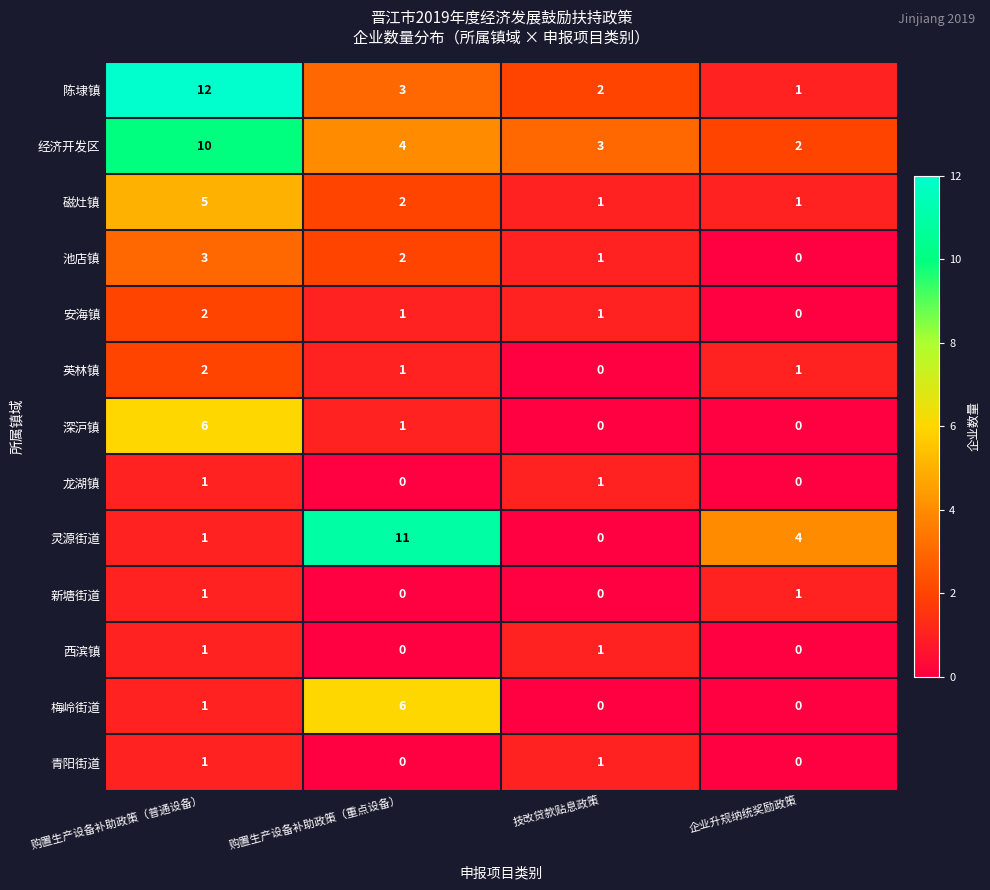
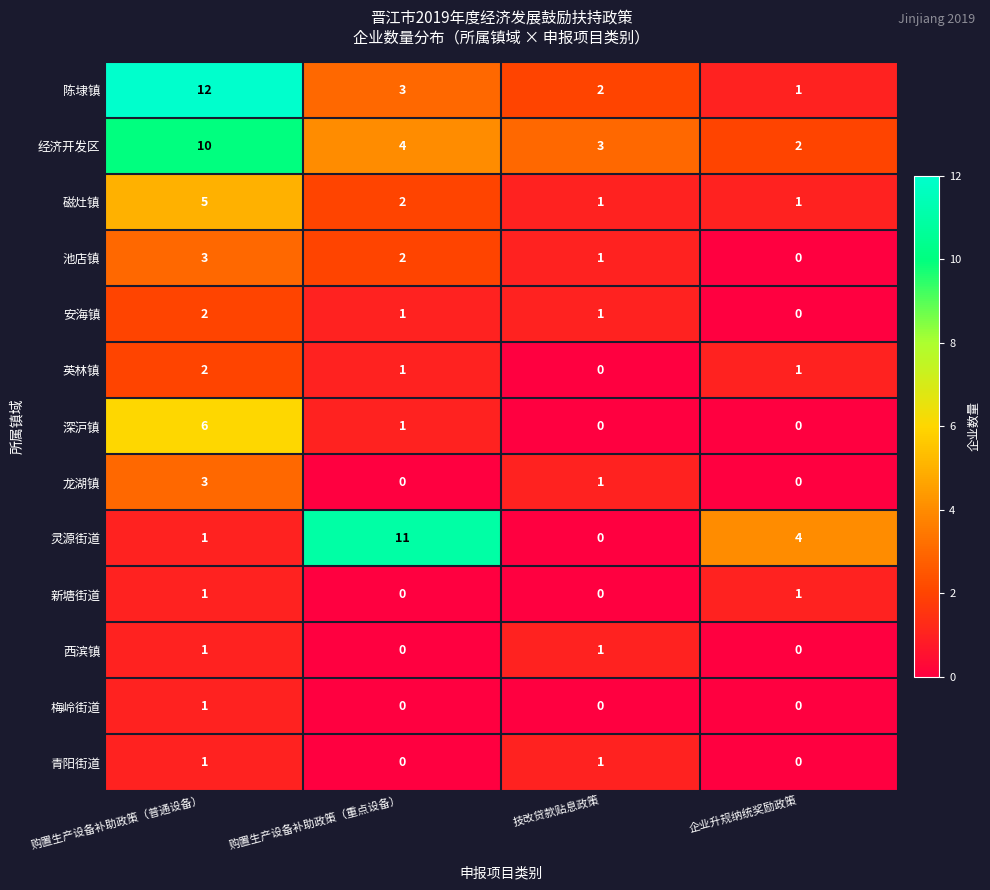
  {
    "陈埭镇": {
      "购置生产设备补助政策（普通设备）": 12,
      "购置生产设备补助政策（重点设备）": 3,
      "技改贷款贴息政策": 2,
      "企业升规纳统奖励政策": 1
    },
    "经济开发区": {
      "购置生产设备补助政策（普通设备）": 10,
      "购置生产设备补助政策（重点设备）": 4,
      "技改贷款贴息政策": 3,
      "企业升规纳统奖励政策": 2
    },
    "磁灶镇": {
      "购置生产设备补助政策（普通设备）": 5,
      "购置生产设备补助政策（重点设备）": 2,
      "技改贷款贴息政策": 1,
      "企业升规纳统奖励政策": 1
    },
    "池店镇": {
      "购置生产设备补助政策（普通设备）": 3,
      "购置生产设备补助政策（重点设备）": 2,
      "技改贷款贴息政策": 1,
      "企业升规纳统奖励政策": 0
    },
    "安海镇": {
      "购置生产设备补助政策（普通设备）": 2,
      "购置生产设备补助政策（重点设备）": 1,
      "技改贷款贴息政策": 1,
      "企业升规纳统奖励政策": 0
    },
    "英林镇": {
      "购置生产设备补助政策（普通设备）": 2,
      "购置生产设备补助政策（重点设备）": 1,
      "技改贷款贴息政策": 0,
      "企业升规纳统奖励政策": 1
    },
    "深沪镇": {
      "购置生产设备补助政策（普通设备）": 6,
      "购置生产设备补助政策（重点设备）": 1,
      "技改贷款贴息政策": 0,
      "企业升规纳统奖励政策": 0
    },
    "龙湖镇": {
-     "购置生产设备补助政策（普通设备）": 1,
+     "购置生产设备补助政策（普通设备）": 3,
      "购置生产设备补助政策（重点设备）": 0,
      "技改贷款贴息政策": 1,
      "企业升规纳统奖励政策": 0
    },
    "灵源街道": {
      "购置生产设备补助政策（普通设备）": 1,
      "购置生产设备补助政策（重点设备）": 11,
      "技改贷款贴息政策": 0,
      "企业升规纳统奖励政策": 4
    },
    "新塘街道": {
      "购置生产设备补助政策（普通设备）": 1,
      "购置生产设备补助政策（重点设备）": 0,
      "技改贷款贴息政策": 0,
      "企业升规纳统奖励政策": 1
    },
    "西滨镇": {
      "购置生产设备补助政策（普通设备）": 1,
      "购置生产设备补助政策（重点设备）": 0,
      "技改贷款贴息政策": 1,
      "企业升规纳统奖励政策": 0
    },
    "梅岭街道": {
      "购置生产设备补助政策（普通设备）": 1,
-     "购置生产设备补助政策（重点设备）": 6,
+     "购置生产设备补助政策（重点设备）": 0,
      "技改贷款贴息政策": 0,
      "企业升规纳统奖励政策": 0
    },
    "青阳街道": {
      "购置生产设备补助政策（普通设备）": 1,
      "购置生产设备补助政策（重点设备）": 0,
      "技改贷款贴息政策": 1,
      "企业升规纳统奖励政策": 0
    }
  }
